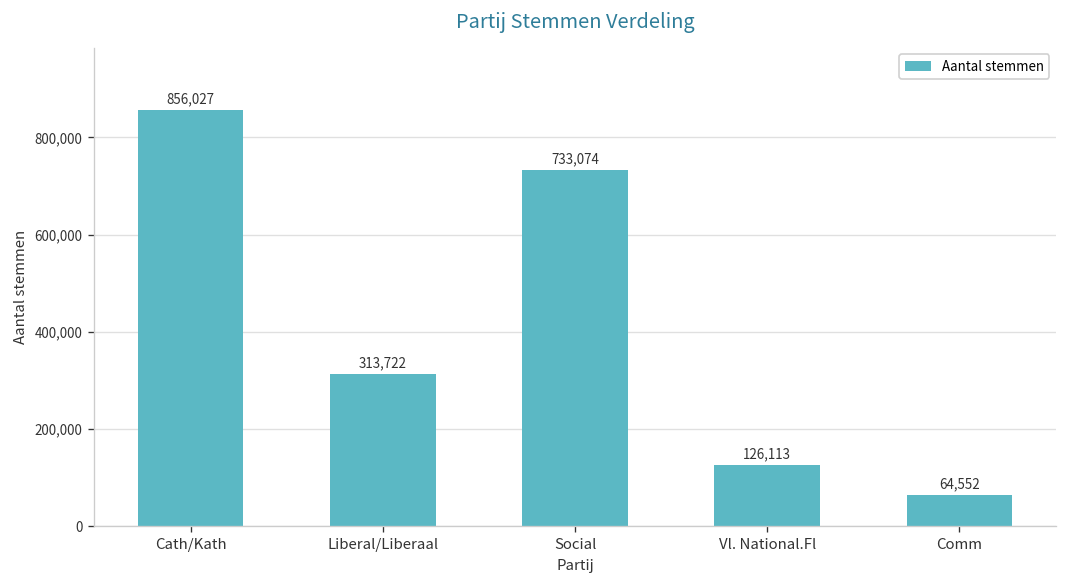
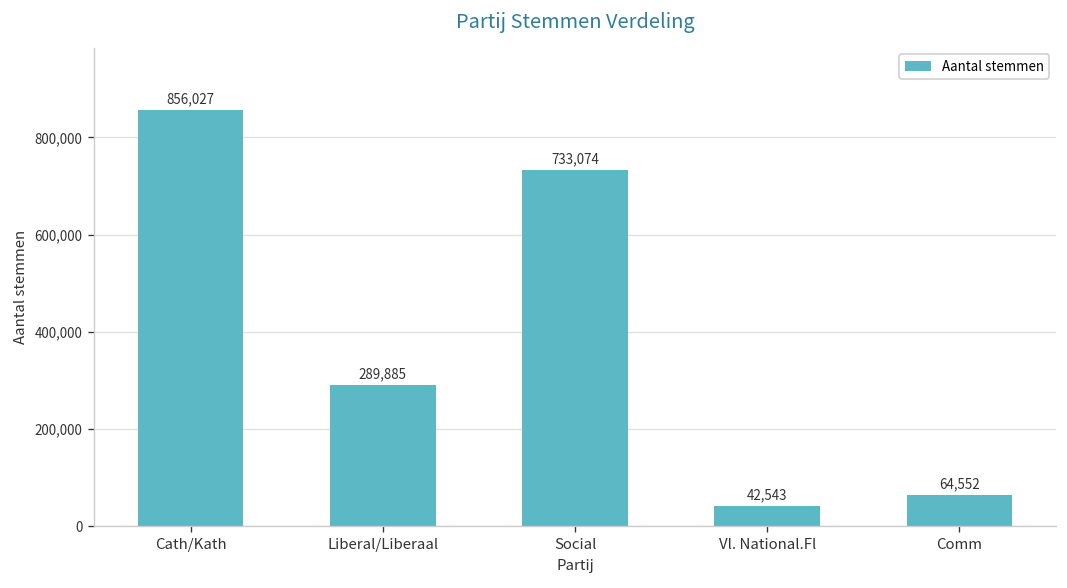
  {
    "Cath/Kath": "856,027",
-   "Liberal/Liberaal": "313,722",
+   "Liberal/Liberaal": "289,885",
    "Social": "733,074",
-   "Vl. National.Fl": "126,113",
+   "Vl. National.Fl": "42,543",
    "Comm": "64,552"
  }
